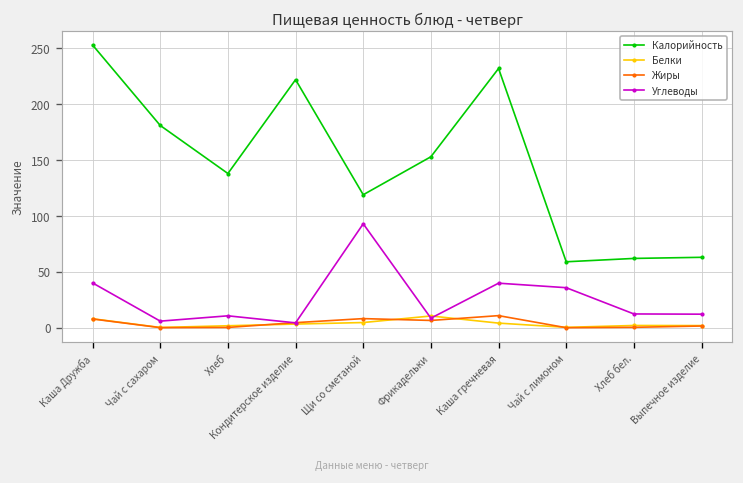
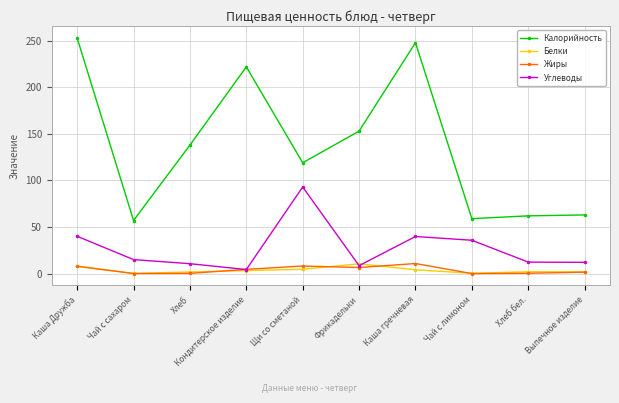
  {
    "Калорийность": {
      "Каша Дружба": 250,
-     "Чай с сахаром": 180,
+     "Чай с сахаром": 60,
      "Хлеб": 140,
      "Кондитерское изделие": 220,
      "Щи со сметаной": 120,
      "Фрикадельки": 150,
-     "Каша гречневая": 230,
+     "Каша гречневая": 250,
      "Чай с лимоном": 60,
      "Хлеб бел.": 60,
      "Выпечное изделие": 60
    },
    "Белки": {
      "Щи со сметаной": 0,
      "Каша гречневая": 0
    },
    "Жиры": {
      "Щи со сметаной": 10,
      "Каша гречневая": 10
    },
    "Углеводы": {
      "Каша Дружба": 40,
-     "Чай с сахаром": 10,
+     "Чай с сахаром": 20,
      "Хлеб": 10,
      "Щи со сметаной": 90,
      "Каша гречневая": 40,
      "Чай с лимоном": 40,
      "Хлеб бел.": 10,
      "Выпечное изделие": 10
    }
  }
